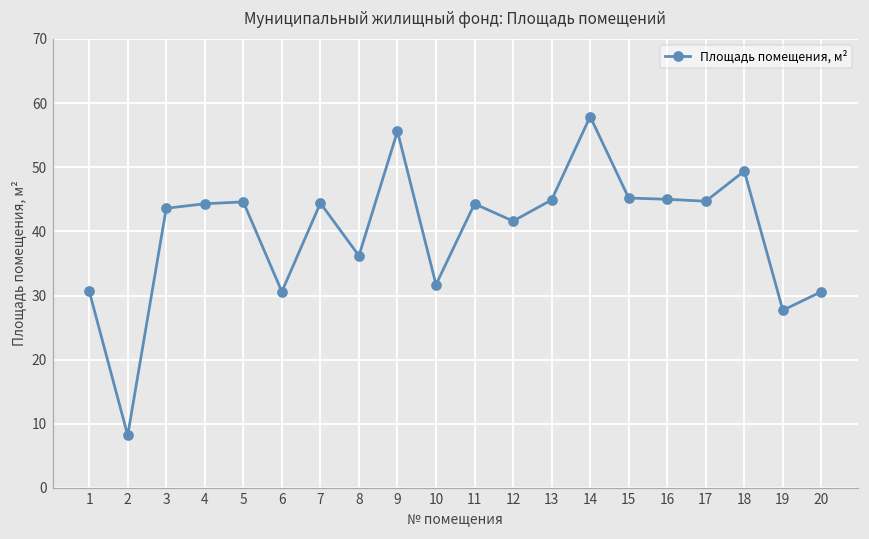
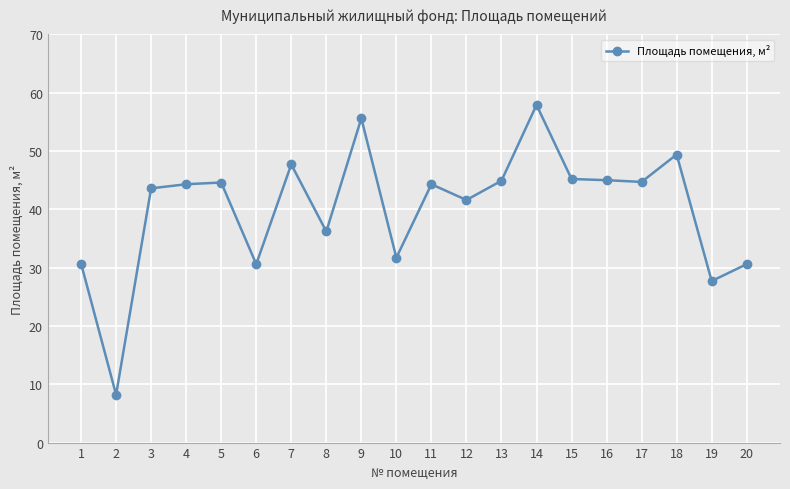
  {
    "1": 31,
    "2": 8,
    "3": 44,
    "4": 44,
    "5": 45,
    "6": 31,
-   "7": 44,
+   "7": 48,
    "8": 36,
    "9": 56,
    "10": 32,
    "11": 44,
    "12": 42,
    "13": 45,
    "14": 58,
    "15": 45,
    "16": 45,
    "17": 45,
    "18": 49,
    "19": 28,
    "20": 31
  }
